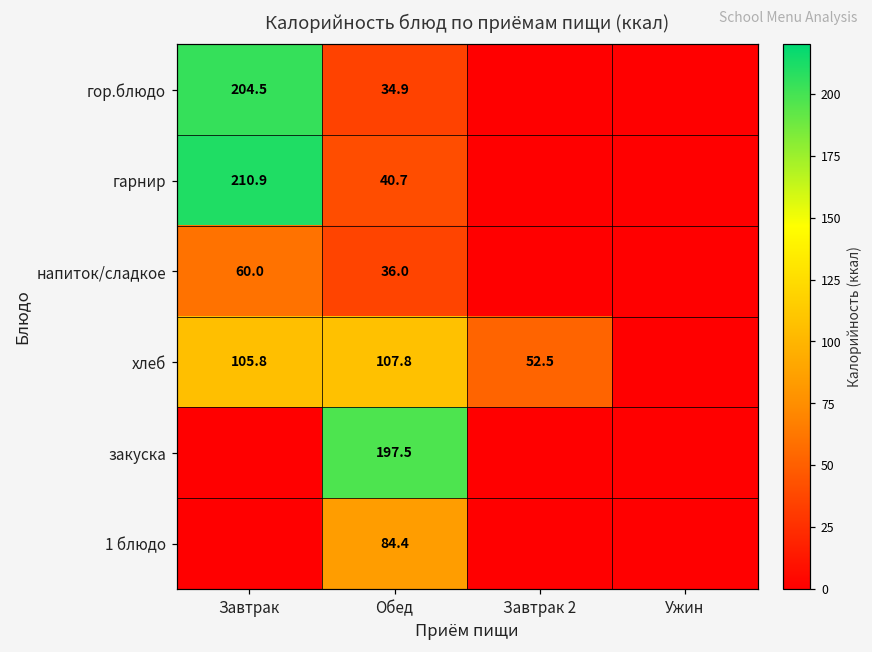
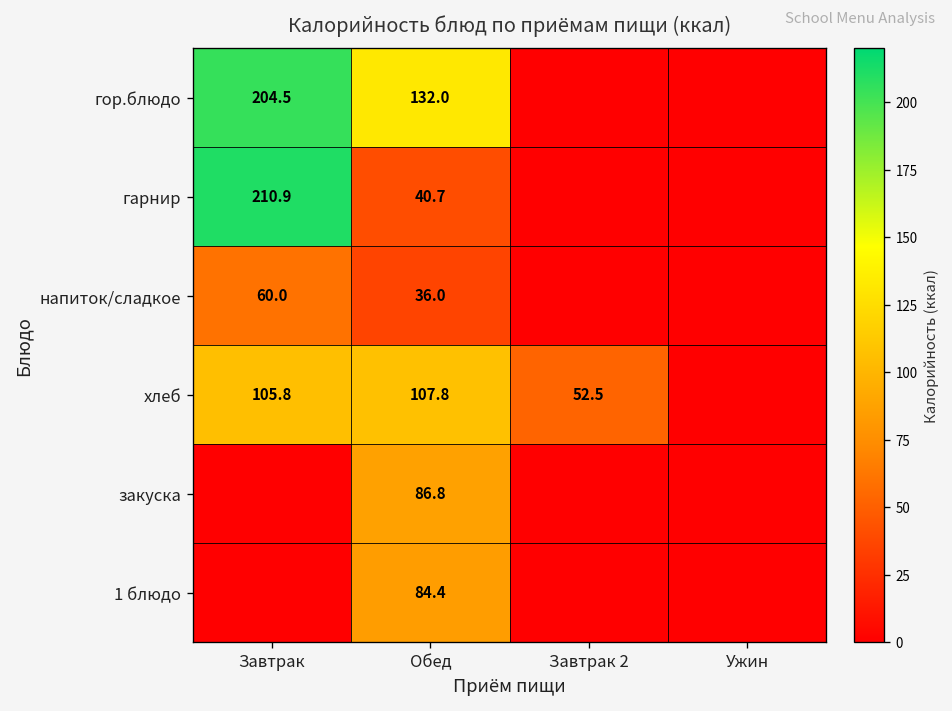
  {
    "гор.блюдо": {
      "Завтрак": 204.5,
-     "Обед": 34.9
+     "Обед": 132.0
    },
    "гарнир": {
      "Завтрак": 210.9,
      "Обед": 40.7
    },
    "напиток/сладкое": {
      "Завтрак": 60.0,
      "Обед": 36.0
    },
    "хлеб": {
      "Завтрак": 105.8,
      "Обед": 107.8,
      "Завтрак 2": 52.5
    },
    "закуска": {
-     "Обед": 197.5
+     "Обед": 86.8
    },
    "1 блюдо": {
      "Обед": 84.4
    }
  }
